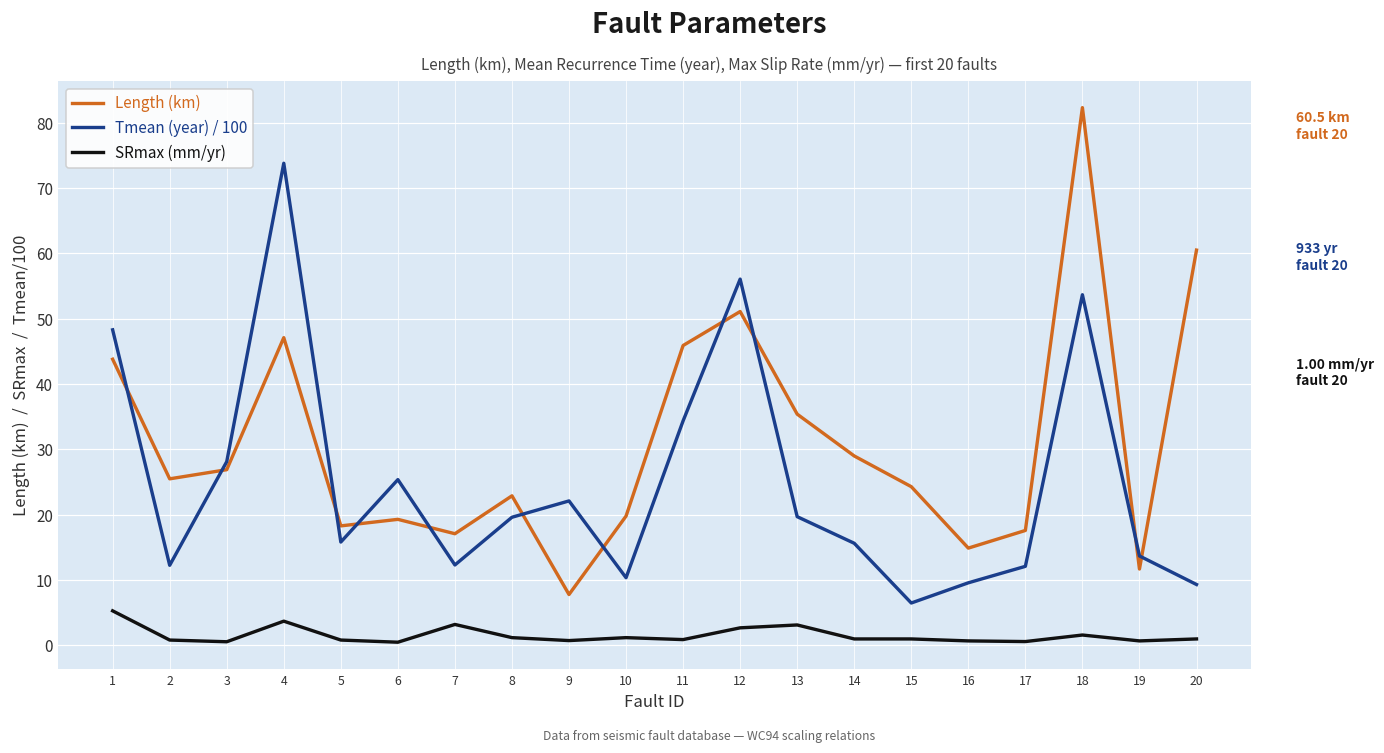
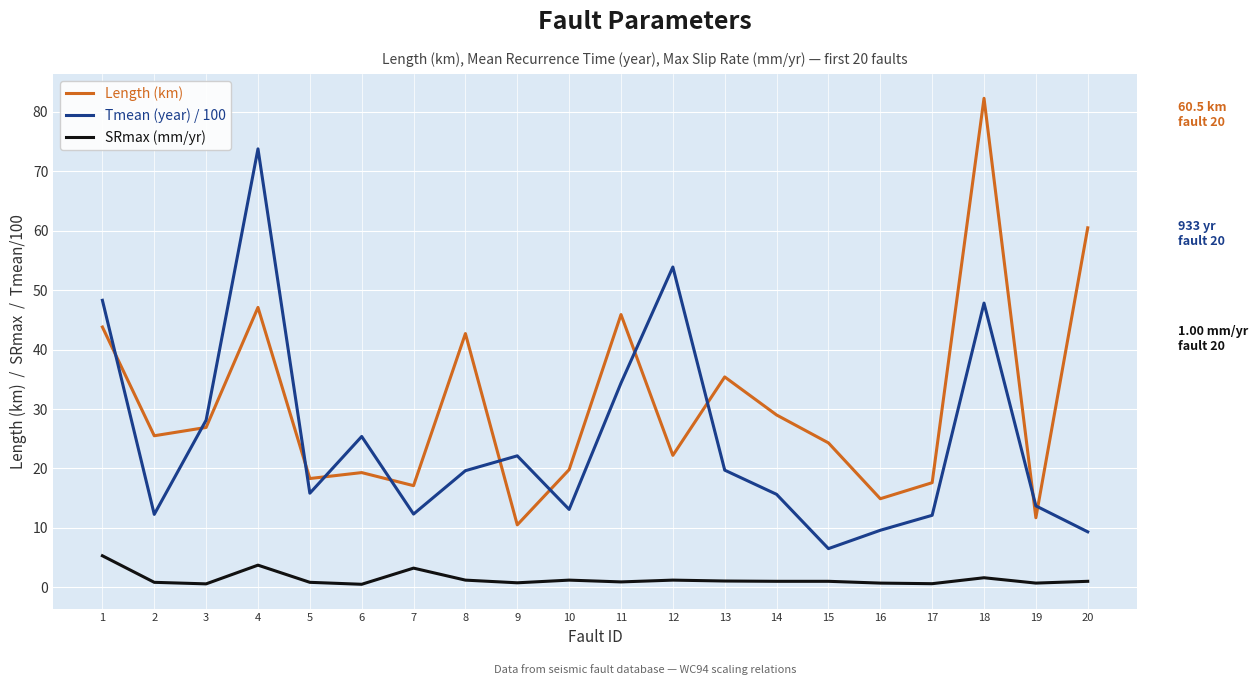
  {
    "Length (km)": {
      "1": 44,
      "2": 26,
      "3": 27,
      "4": 47,
      "5": 18,
      "6": 19,
      "7": 17,
-     "8": 23,
-     "9": 8,
+     "8": 43,
+     "9": 11,
      "10": 20,
      "11": 46,
-     "12": 51,
+     "12": 22,
      "13": 35,
      "14": 29,
      "15": 24,
      "16": 15,
      "17": 18,
      "18": 82,
      "19": 12,
      "20": 61
    },
    "Tmean (year) / 100": {
      "1": 48,
      "2": 12,
      "3": 28,
      "4": 74,
      "5": 16,
      "6": 25,
      "7": 12,
      "8": 20,
      "9": 22,
-     "10": 10,
+     "10": 13,
      "11": 34,
-     "12": 56,
+     "12": 54,
      "13": 20,
      "14": 16,
      "15": 7,
      "16": 10,
      "17": 12,
-     "18": 54,
+     "18": 48,
      "19": 14,
      "20": 9
    },
    "SRmax (mm/yr)": {
      "1": 5,
      "2": 1,
      "3": 1,
      "4": 4,
      "5": 1,
      "6": 1,
      "7": 3,
      "8": 1,
      "9": 1,
      "10": 1,
      "11": 1,
-     "12": 3,
-     "13": 3,
+     "12": 1,
+     "13": 1,
      "14": 1,
      "15": 1,
      "16": 1,
      "17": 1,
      "18": 2,
      "19": 1,
      "20": 1
    }
  }
